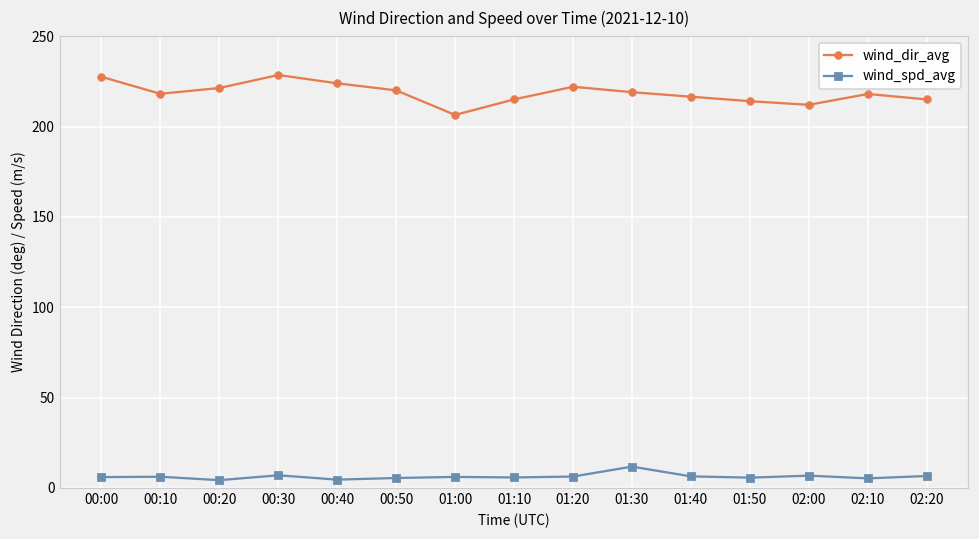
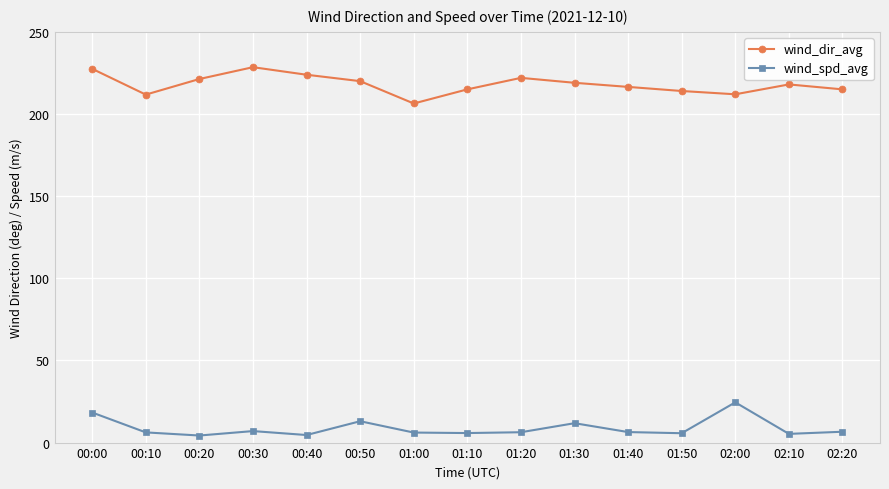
  {
    "wind_dir_avg": {
      "00:00": 228,
-     "00:10": 218,
+     "00:10": 212,
      "00:20": 221,
      "00:30": 229,
      "00:40": 224,
      "00:50": 220,
      "01:00": 206,
      "01:10": 215,
      "01:20": 222,
      "01:30": 219,
      "01:40": 217,
      "01:50": 214,
      "02:00": 212,
      "02:10": 218,
      "02:20": 215
    },
    "wind_spd_avg": {
-     "00:00": 6,
+     "00:00": 18,
      "00:10": 6,
      "00:20": 4,
      "00:30": 7,
      "00:40": 5,
-     "00:50": 6,
+     "00:50": 13,
      "01:00": 6,
      "01:10": 6,
      "01:20": 6,
      "01:30": 12,
      "01:40": 6,
      "01:50": 6,
-     "02:00": 7,
+     "02:00": 25,
      "02:10": 5,
      "02:20": 7
    }
  }
